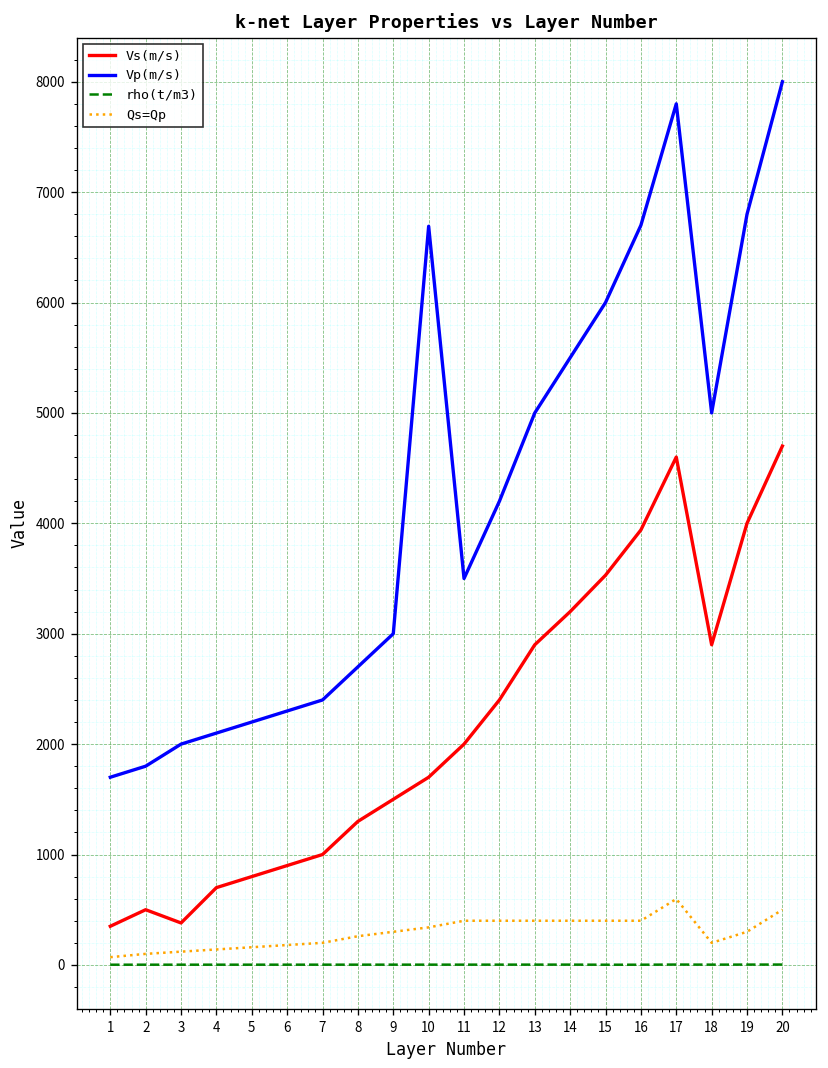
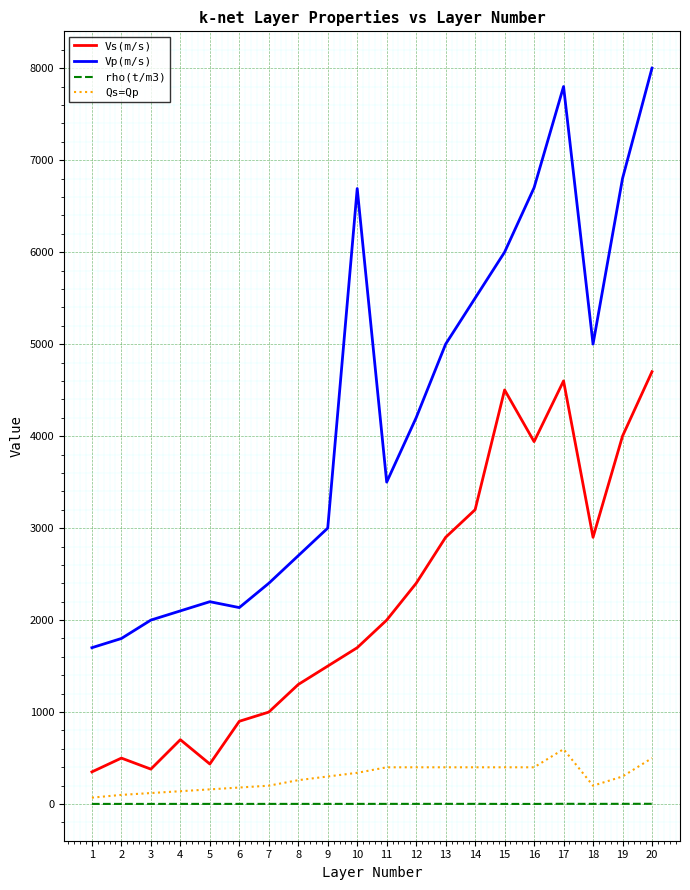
  {
    "Vs(m/s)": {
      "1": 400,
      "2": 500,
      "3": 400,
      "4": 700,
-     "5": 800,
+     "5": 400,
      "6": 900,
      "7": 1000,
      "8": 1300,
      "9": 1500,
      "10": 1700,
      "11": 2000,
      "12": 2400,
      "13": 2900,
      "14": 3200,
-     "15": 3500,
+     "15": 4500,
      "16": 3900,
      "17": 4600,
      "18": 2900,
      "19": 4000,
      "20": 4700
    },
    "Vp(m/s)": {
      "1": 1700,
      "2": 1800,
      "3": 2000,
      "4": 2100,
      "5": 2200,
-     "6": 2300,
+     "6": 2100,
      "7": 2400,
      "8": 2700,
      "9": 3000,
      "10": 6700,
      "11": 3500,
      "12": 4200,
      "13": 5000,
      "14": 5500,
      "15": 6000,
      "16": 6700,
      "17": 7800,
      "18": 5000,
      "19": 6800,
      "20": 8000
    },
    "rho(t/m3)": {
      "1": 0,
      "2": 0,
      "3": 0,
      "4": 0,
      "5": 0,
      "6": 0,
      "7": 0,
      "8": 0,
      "9": 0,
      "10": 0,
      "11": 0,
      "12": 0,
      "13": 0,
      "14": 0,
      "15": 0,
      "16": 0,
      "17": 0,
      "18": 0,
      "19": 0,
      "20": 0
    },
    "Qs=Qp": {
      "1": 100,
      "2": 100,
      "3": 100,
      "4": 100,
      "5": 200,
      "6": 200,
      "7": 200,
      "8": 300,
      "9": 300,
      "10": 300,
      "11": 400,
      "12": 400,
      "13": 400,
      "14": 400,
      "15": 400,
      "16": 400,
      "17": 600,
      "18": 200,
      "19": 300,
      "20": 500
    }
  }
